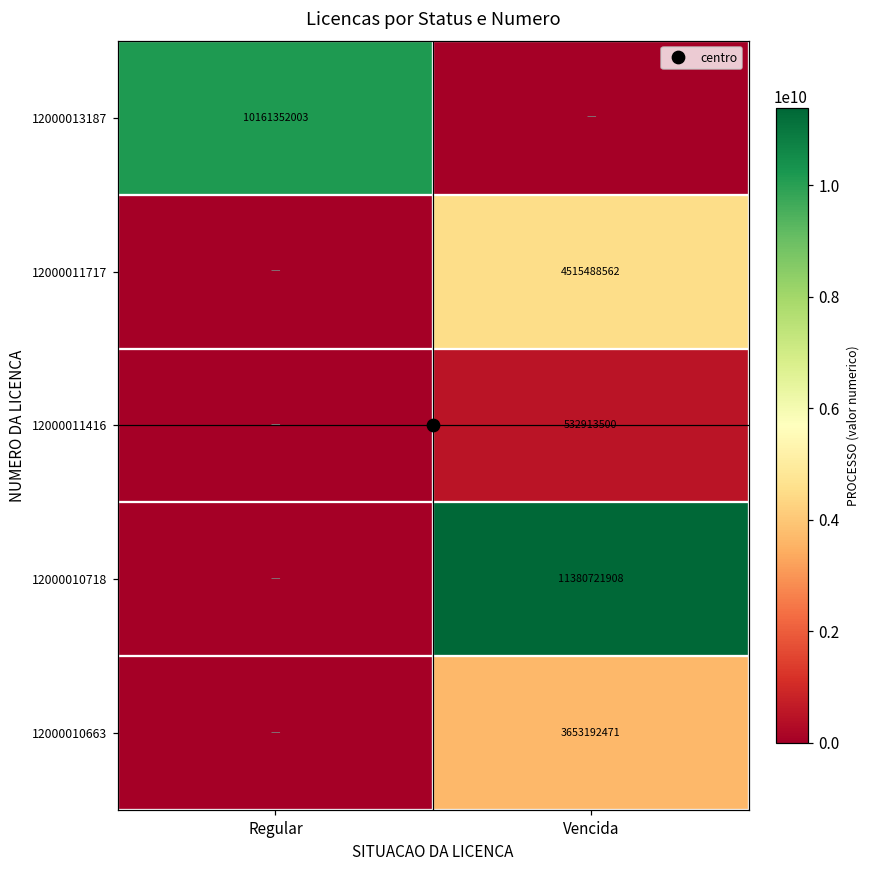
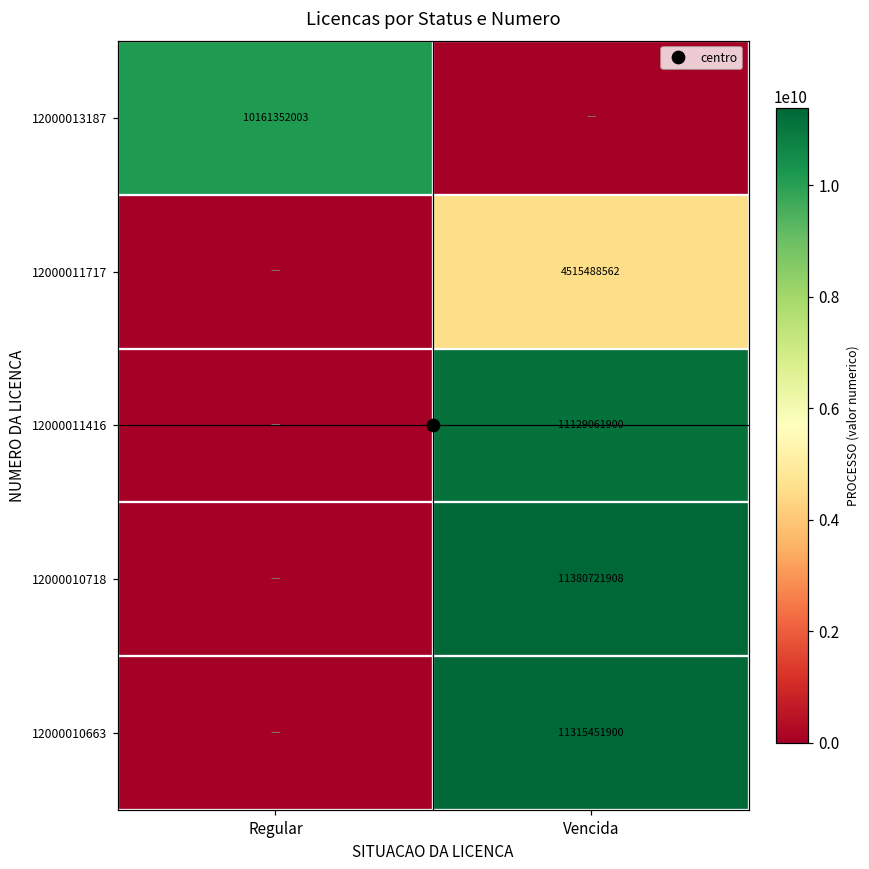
  {
    "12000013187": {
      "Regular": 10161352003
    },
    "12000011717": {
      "Vencida": 4515488562
    },
    "12000011416": {
-     "Vencida": 532913500
+     "Vencida": 11129061900
    },
    "12000010718": {
      "Vencida": 11380721908
    },
    "12000010663": {
-     "Vencida": 3653192471
+     "Vencida": 11315451900
    }
  }
